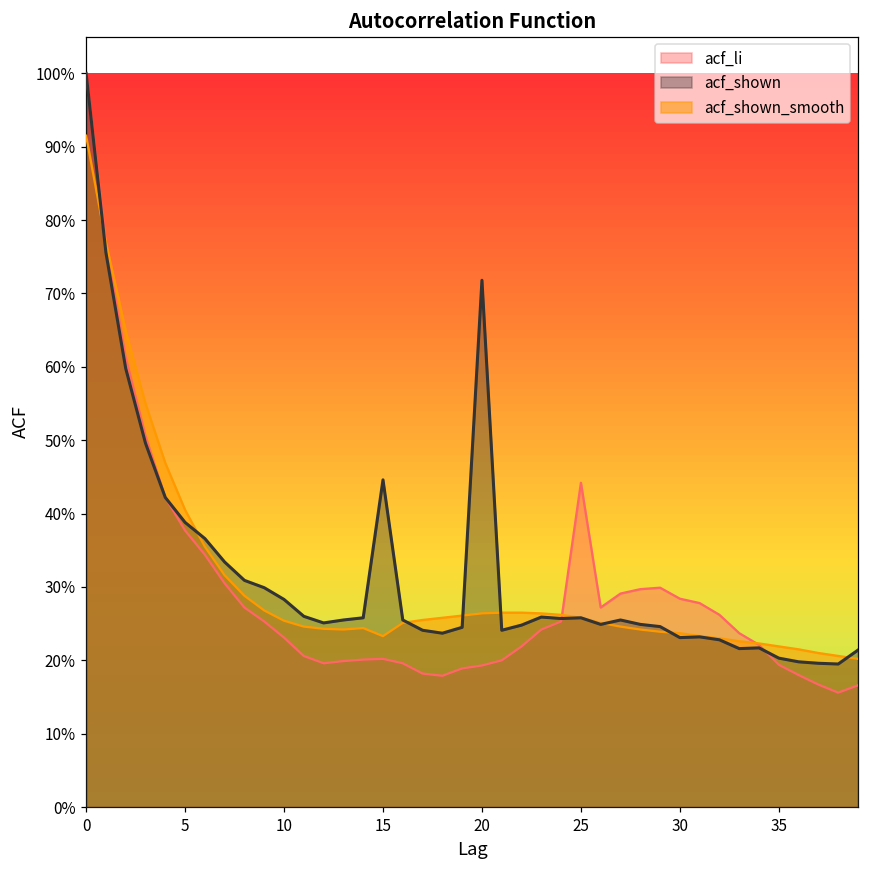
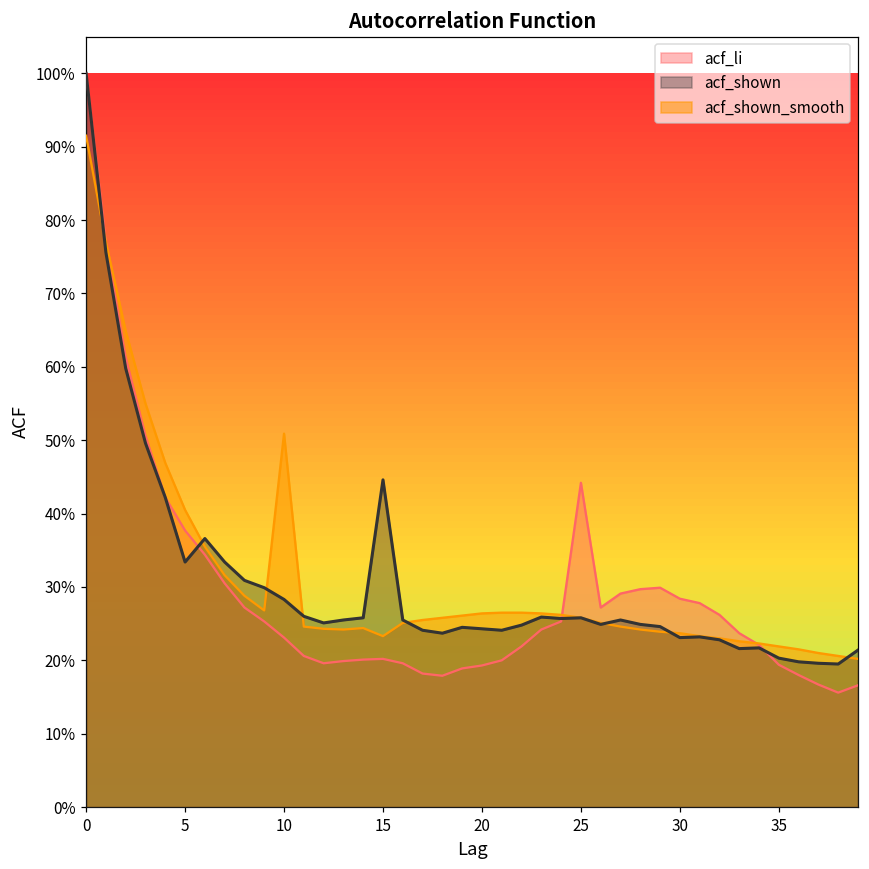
  {
    "acf_li": {
      "5": "38%",
      "10": "23%",
      "15": "20%",
      "20": "19%",
      "25": "44%",
      "30": "28%",
      "35": "19%"
    },
    "acf_shown": {
-     "5": "39%",
+     "5": "33%",
      "10": "28%",
      "15": "45%",
-     "20": "72%",
+     "20": "24%",
      "30": "23%",
      "35": "20%"
    },
    "acf_shown_smooth": {
      "0": "92%",
      "5": "41%",
-     "10": "25%",
+     "10": "51%",
      "15": "23%",
      "20": "26%",
      "30": "24%",
      "35": "22%"
    }
  }
